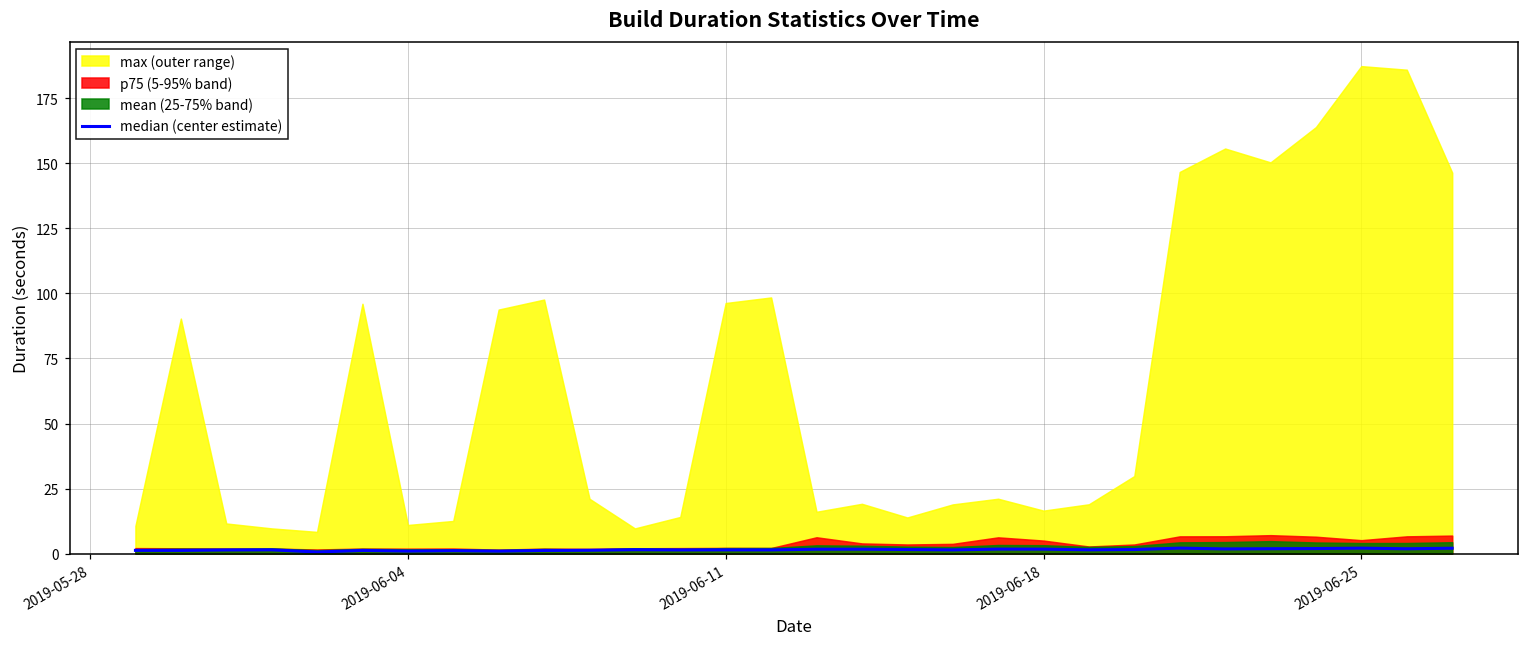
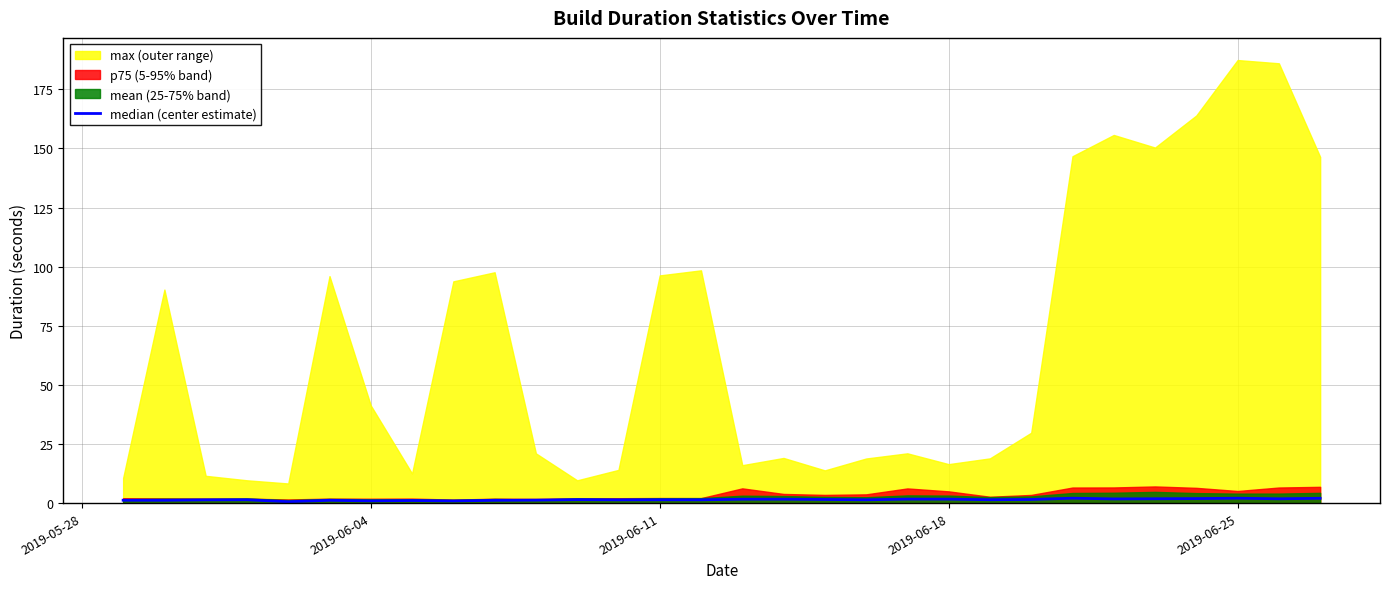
  {
    "max (outer range)": {
-     "2019-06-04": 11,
+     "2019-06-04": 41,
      "2019-06-11": 96,
      "2019-06-18": 16,
      "2019-06-25": 187
    },
    "median (center estimate)": {
      "2019-06-18": 2,
      "2019-06-25": 2
    },
    "p75 (5-95% band)": {
      "2019-06-18": 5,
      "2019-06-25": 5
    },
    "mean (25-75% band)": {
      "2019-06-18": 3,
      "2019-06-25": 4
    }
  }
